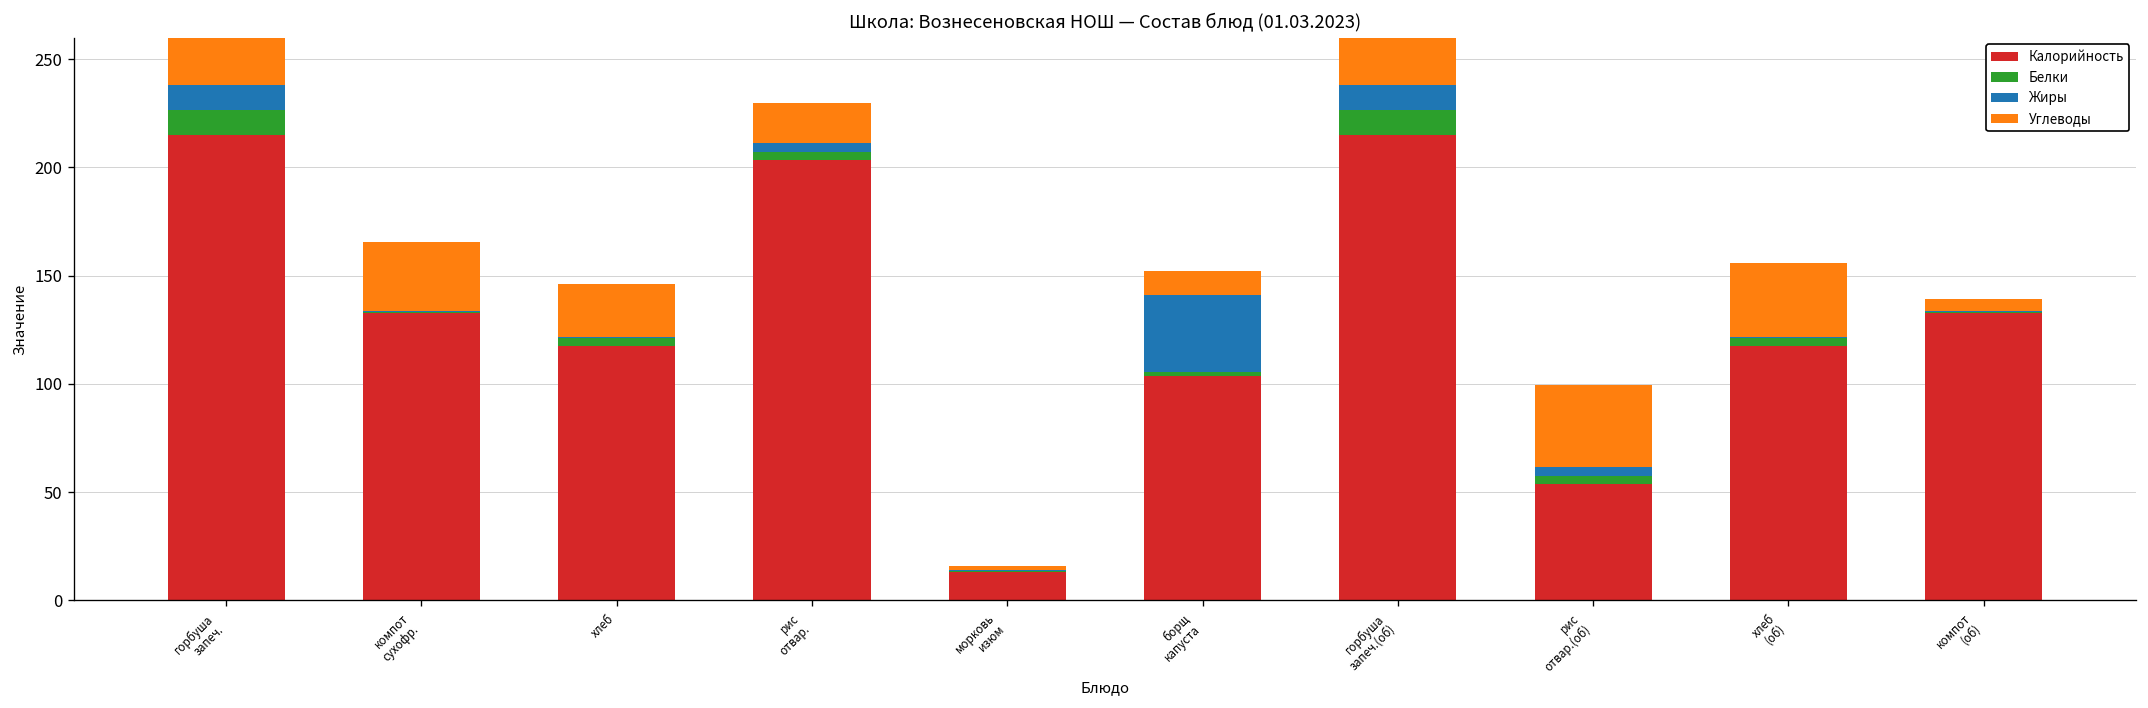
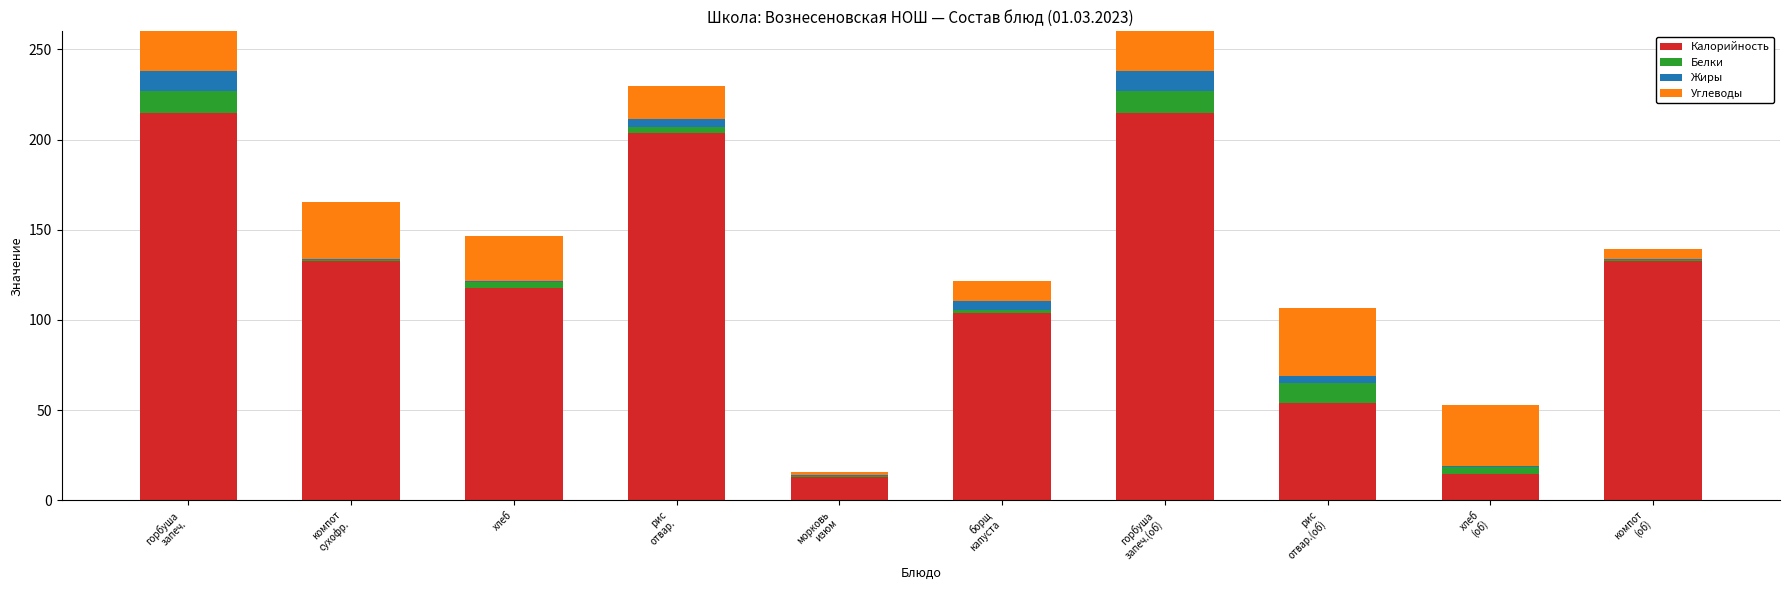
  {
    "Калорийность": {
      "горбуша запеч.": 215,
      "компот сухофр.": 133,
      "хлеб": 118,
      "рис отвар.": 204,
      "морковь изюм": 13,
      "борщ капуста": 104,
      "горбуша запеч.(об)": 215,
      "рис отвар.(об)": 54,
-     "хлеб (об)": 118,
+     "хлеб (об)": 15,
      "компот (об)": 133
    },
    "Белки": {
      "горбуша запеч.": 12,
      "хлеб": 4,
      "рис отвар.": 4,
      "борщ капуста": 2,
      "горбуша запеч.(об)": 12,
-     "рис отвар.(об)": 4,
+     "рис отвар.(об)": 11,
      "хлеб (об)": 4
    },
    "Жиры": {
      "горбуша запеч.": 11,
      "рис отвар.": 4,
-     "борщ капуста": 36,
+     "борщ капуста": 5,
      "горбуша запеч.(об)": 11,
      "рис отвар.(об)": 4
    },
    "Углеводы": {
      "компот сухофр.": 32,
      "хлеб": 25,
      "рис отвар.": 18,
      "морковь изюм": 2,
      "борщ капуста": 11,
      "рис отвар.(об)": 38,
      "хлеб (об)": 34,
      "компот (об)": 6
    }
  }
